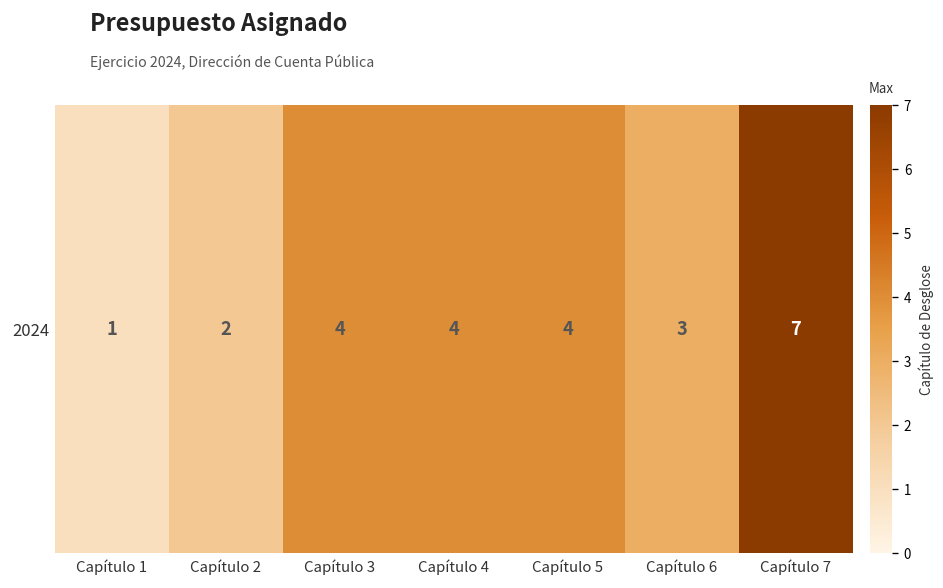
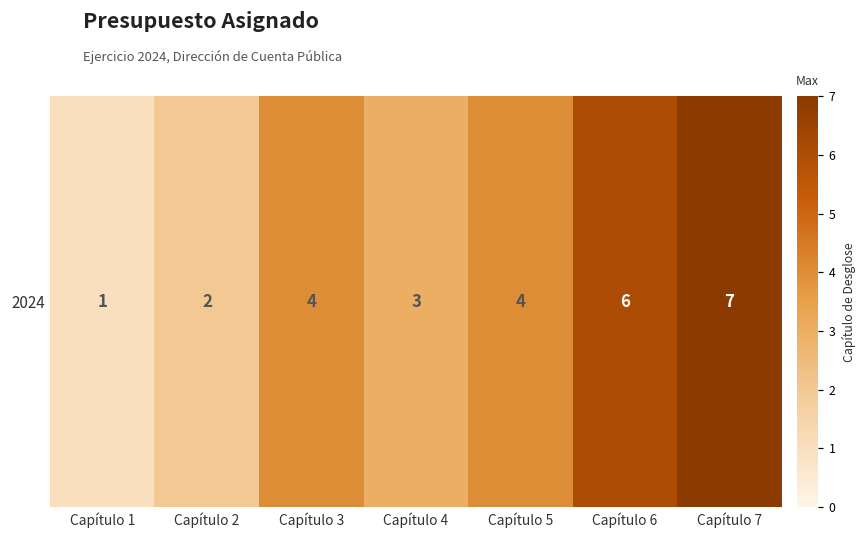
  {
    "2024": {
      "Capítulo 1": 1,
      "Capítulo 2": 2,
      "Capítulo 3": 4,
-     "Capítulo 4": 4,
+     "Capítulo 4": 3,
      "Capítulo 5": 4,
-     "Capítulo 6": 3,
+     "Capítulo 6": 6,
      "Capítulo 7": 7
    }
  }
